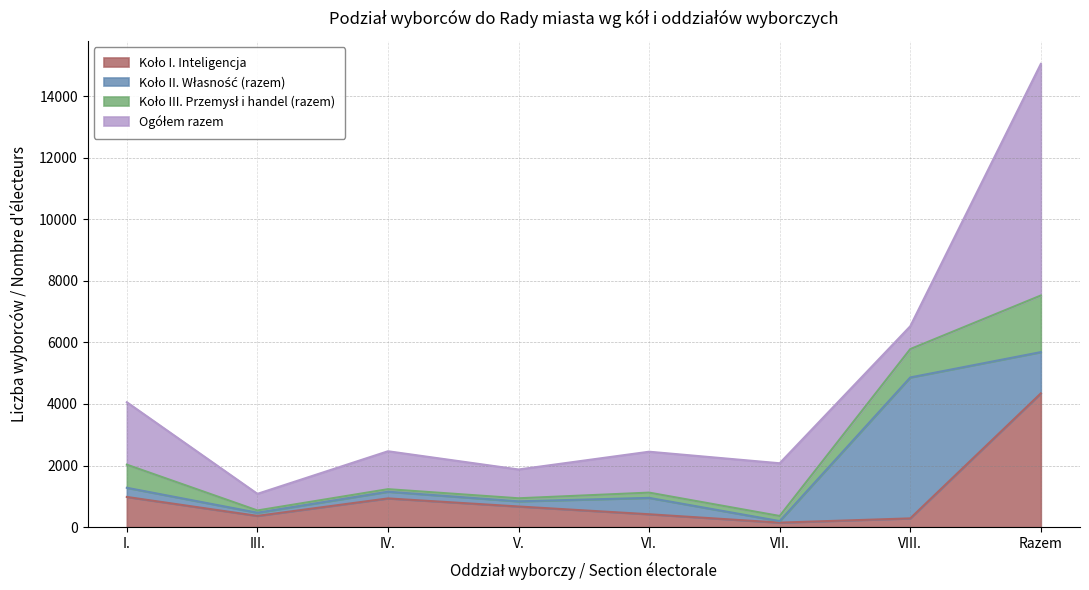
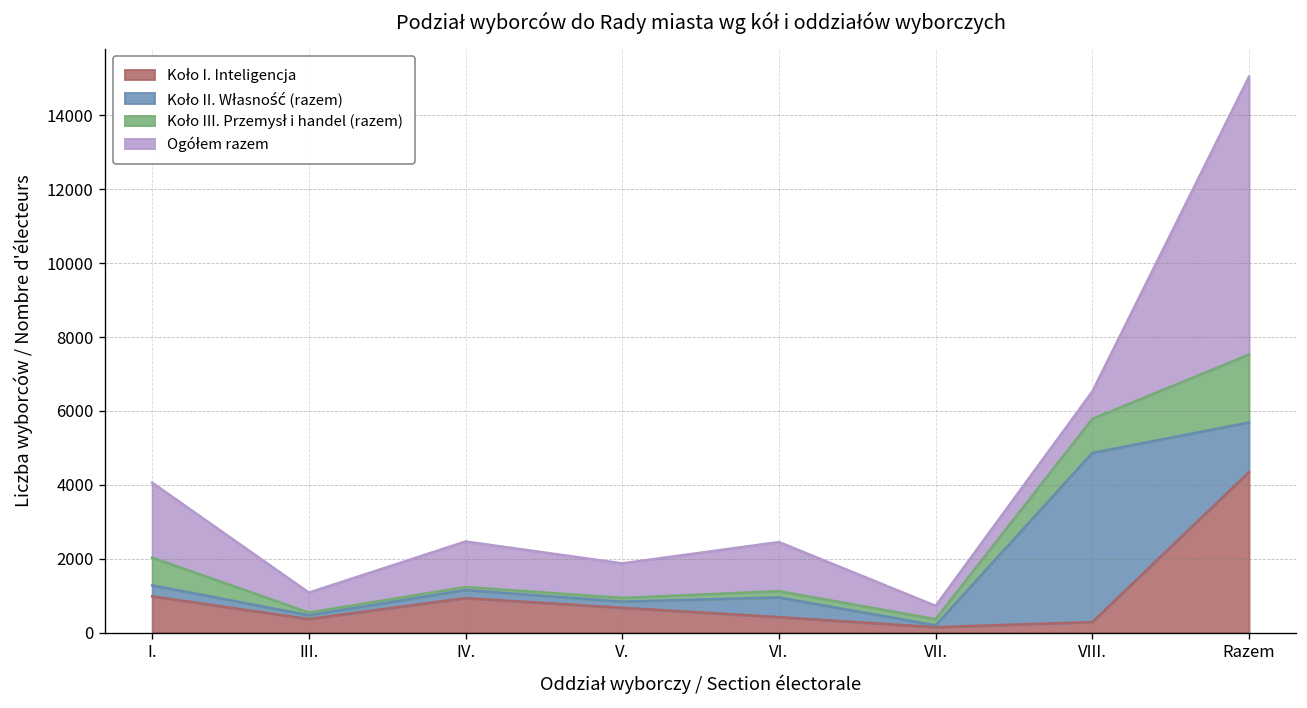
  {
    "Koło I. Inteligencja": {
      "I.": 1000,
      "III.": 400,
      "IV.": 900,
      "V.": 700,
      "VI.": 400,
      "VIII.": 300,
      "Razem": 4300
    },
    "Koło II. Własność (razem)": {
      "I.": 300,
      "V.": 200,
      "VI.": 500,
      "VIII.": 4600,
      "Razem": 1300
    },
    "Koło III. Przemysł i handel (razem)": {
      "I.": 800,
      "V.": 100,
      "VI.": 200,
      "VII.": 200,
      "VIII.": 900,
      "Razem": 1800
    },
    "Ogółem razem": {
      "I.": 2000,
      "III.": 500,
      "IV.": 1200,
      "V.": 900,
      "VI.": 1300,
-     "VII.": 1700,
+     "VII.": 400,
      "VIII.": 700,
      "Razem": 7500
    }
  }
